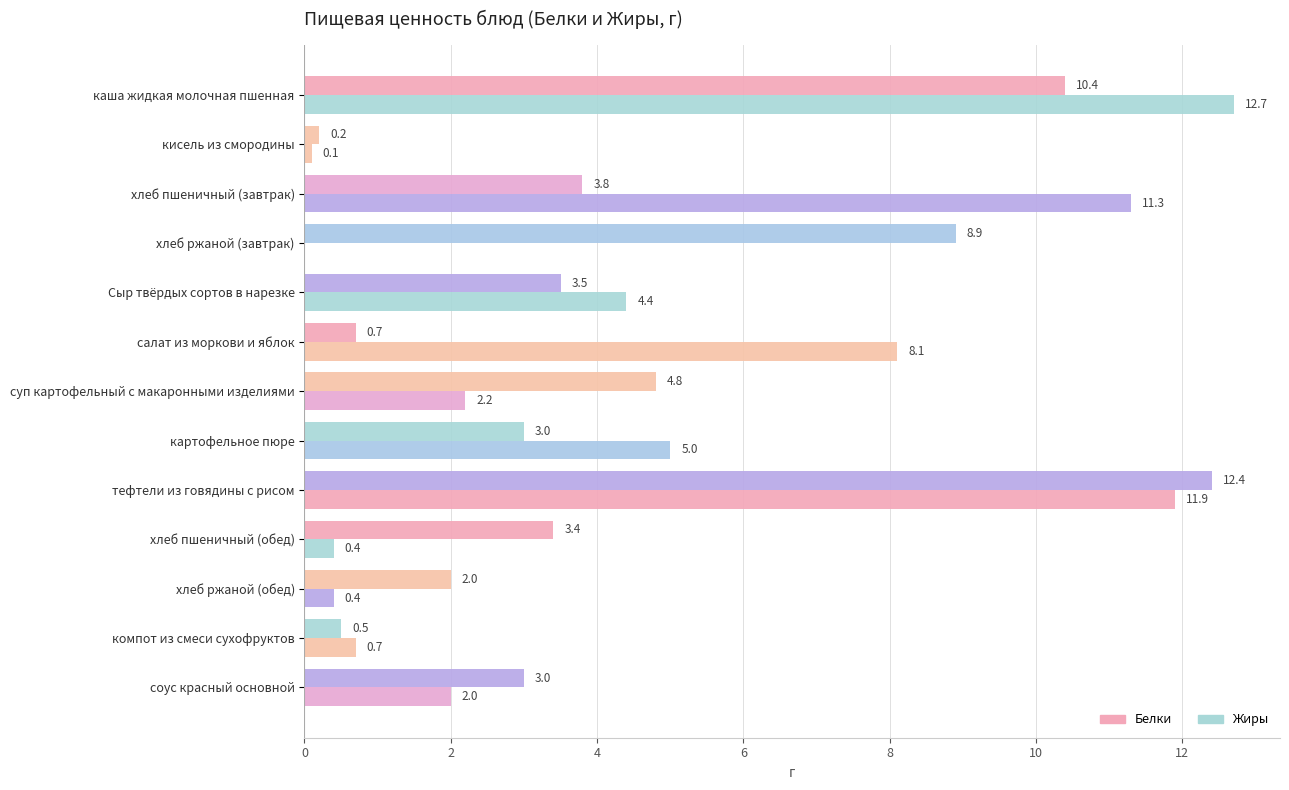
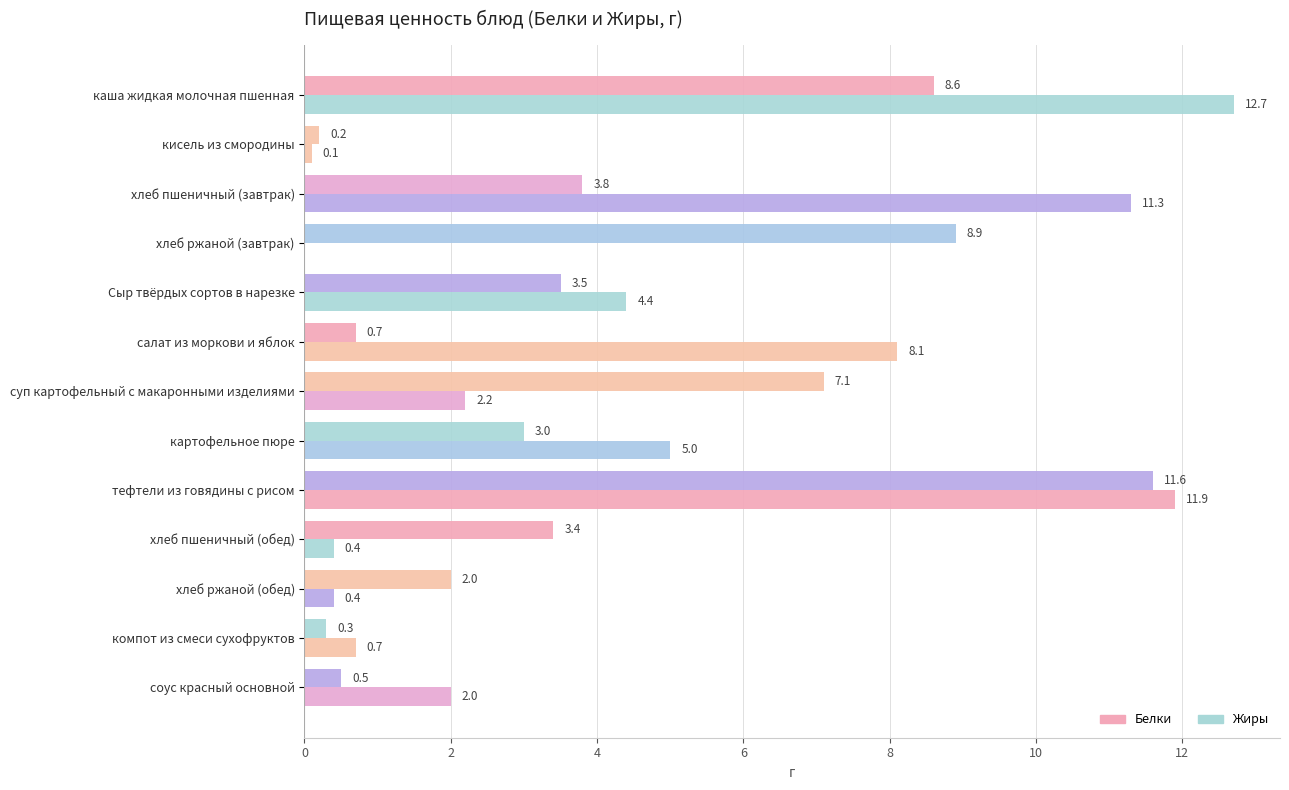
  {
    "Белки": {
-     "каша жидкая молочная пшенная": 10.4,
+     "каша жидкая молочная пшенная": 8.6,
      "кисель из смородины": 0.2,
      "хлеб пшеничный (завтрак)": 3.8,
      "хлеб ржаной (завтрак)": 8.9,
      "Сыр твёрдых сортов в нарезке": 3.5,
      "салат из моркови и яблок": 0.7,
-     "суп картофельный с макаронными изделиями": 4.8,
+     "суп картофельный с макаронными изделиями": 7.1,
      "картофельное пюре": 3.0,
-     "тефтели из говядины с рисом": 12.4,
+     "тефтели из говядины с рисом": 11.6,
      "хлеб пшеничный (обед)": 3.4,
      "хлеб ржаной (обед)": 2.0,
-     "компот из смеси сухофруктов": 0.5,
-     "соус красный основной": 3.0
+     "компот из смеси сухофруктов": 0.3,
+     "соус красный основной": 0.5
    },
    "Жиры": {
      "каша жидкая молочная пшенная": 12.7,
      "кисель из смородины": 0.1,
      "хлеб пшеничный (завтрак)": 11.3,
      "Сыр твёрдых сортов в нарезке": 4.4,
      "салат из моркови и яблок": 8.1,
      "суп картофельный с макаронными изделиями": 2.2,
      "картофельное пюре": 5.0,
      "тефтели из говядины с рисом": 11.9,
      "хлеб пшеничный (обед)": 0.4,
      "хлеб ржаной (обед)": 0.4,
      "компот из смеси сухофруктов": 0.7,
      "соус красный основной": 2.0
    }
  }
